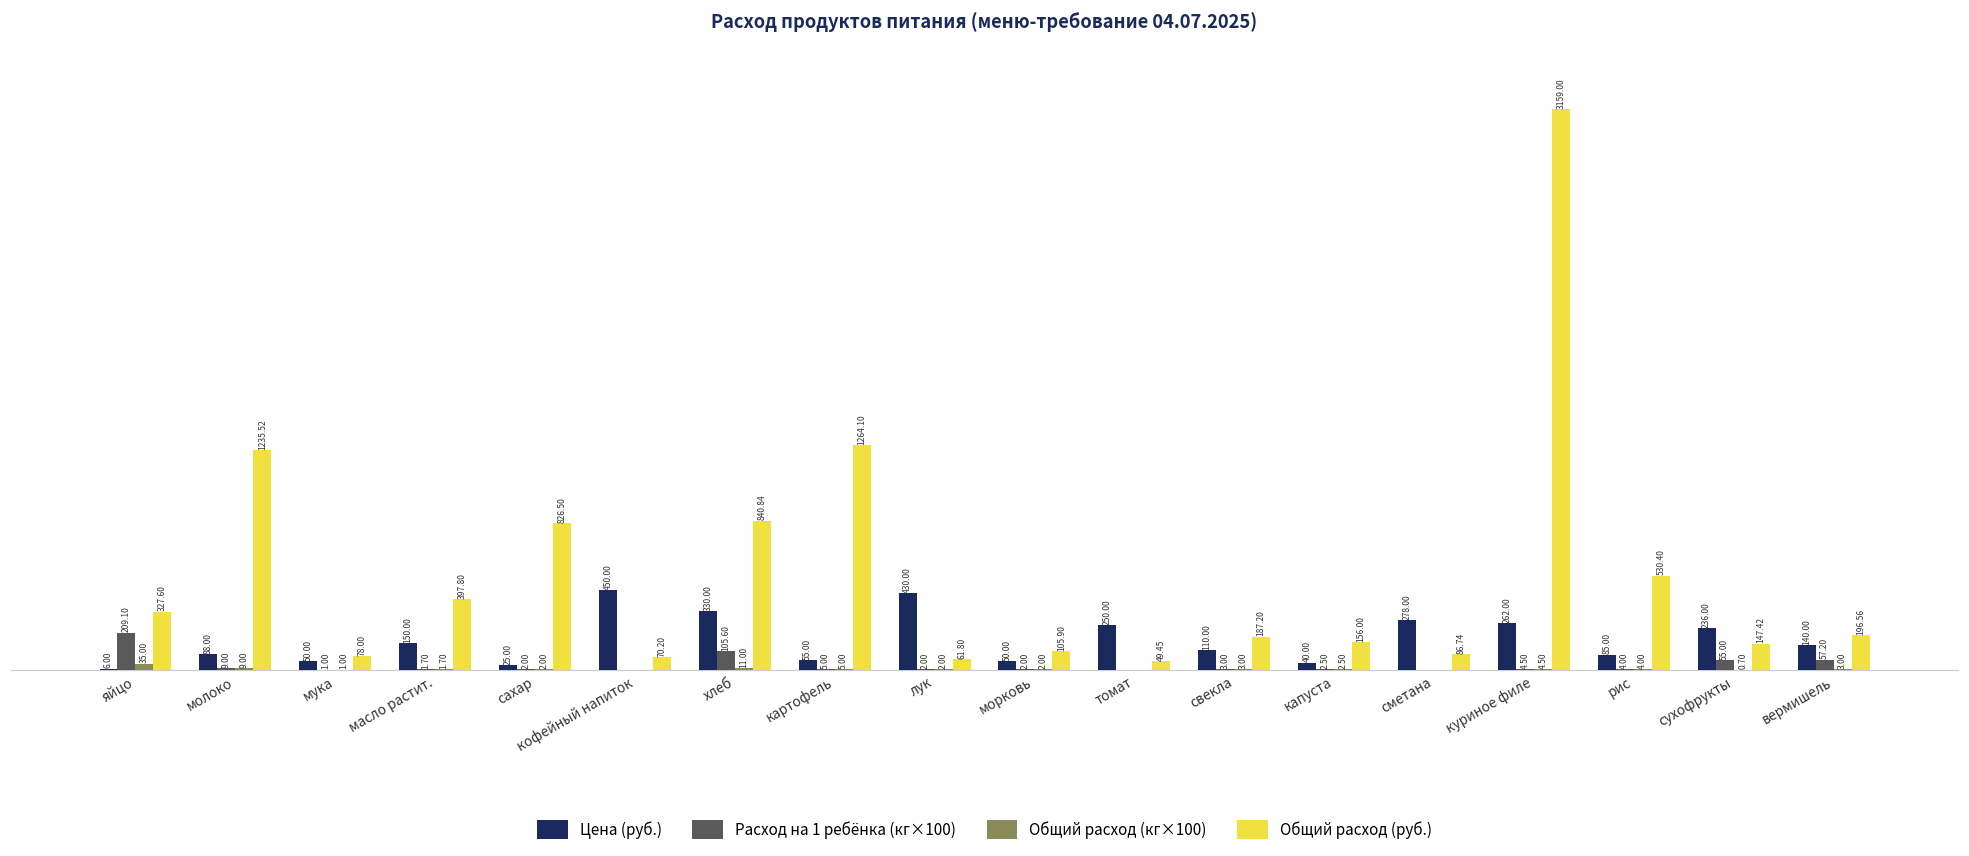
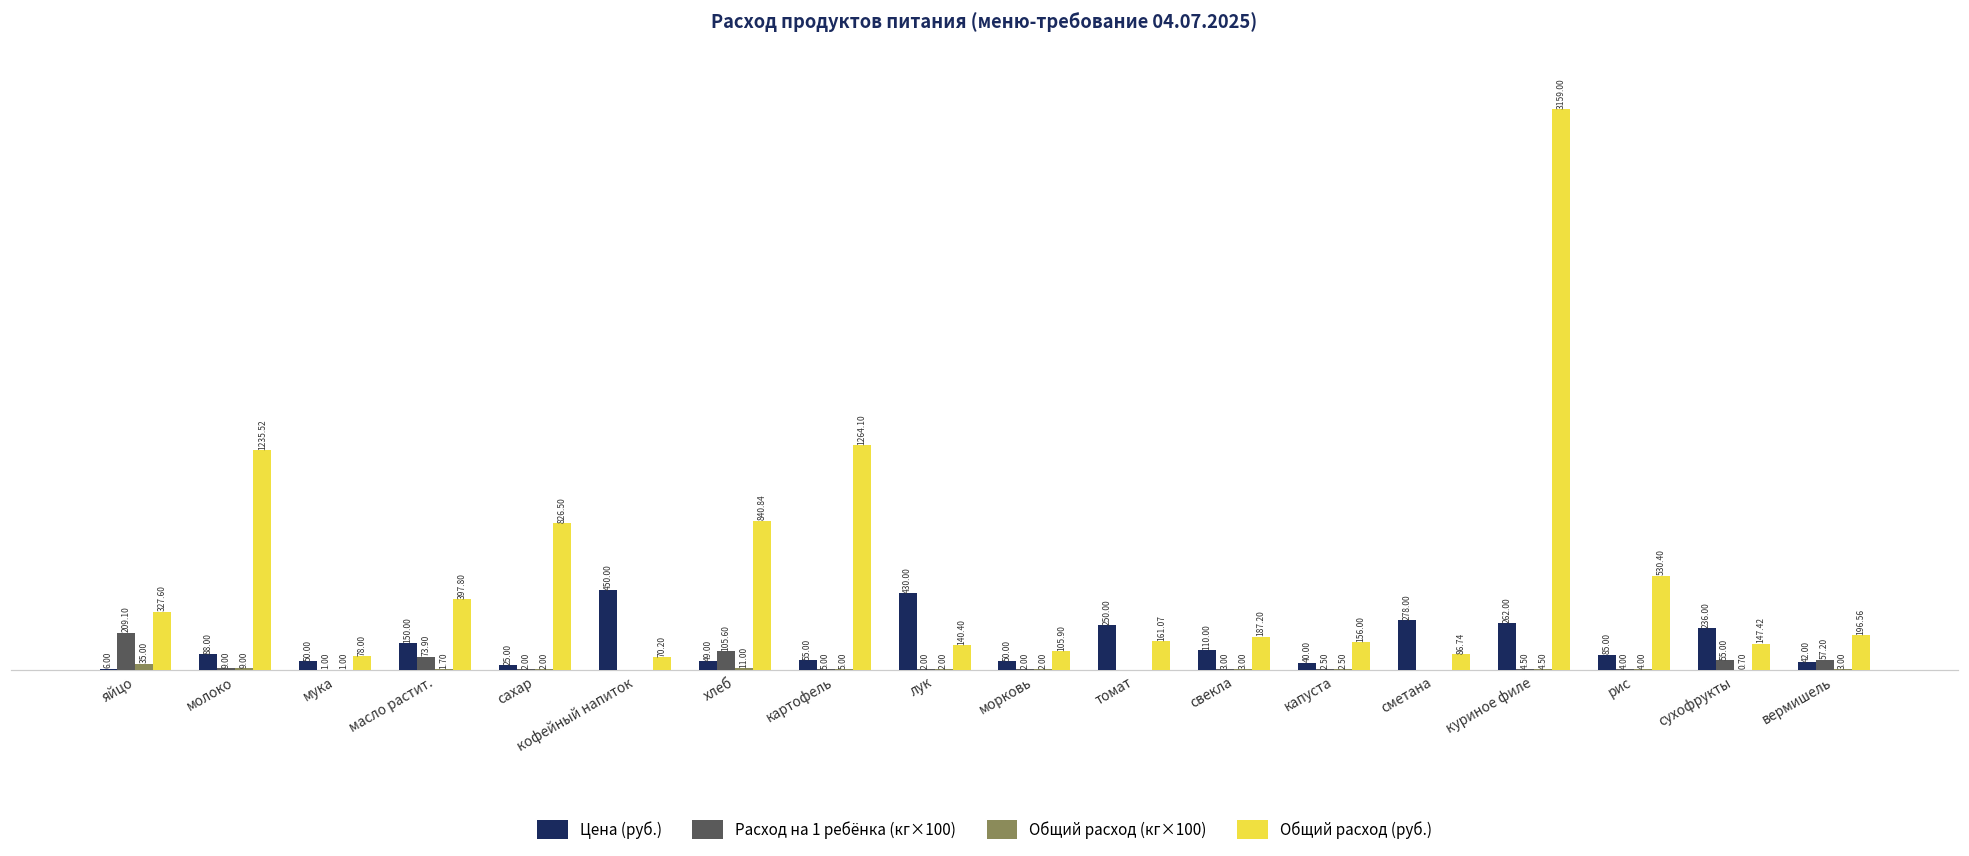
  {
    "Цена (руб.)": {
      "яйцо": 6.00,
      "молоко": 88.00,
      "мука": 50.00,
      "масло растит.": 150.00,
      "сахар": 25.00,
      "кофейный напиток": 450.00,
-     "хлеб": 330.00,
+     "хлеб": 49.00,
      "картофель": 55.00,
      "лук": 430.00,
      "морковь": 50.00,
      "томат": 250.00,
      "свекла": 110.00,
      "капуста": 40.00,
      "сметана": 278.00,
      "куриное филе": 262.00,
      "рис": 85.00,
      "сухофрукты": 236.00,
-     "вермишель": 140.00
+     "вермишель": 42.00
    },
    "Расход на 1 ребёнка (кг×100)": {
      "яйцо": 209.10,
      "молоко": 9.00,
      "мука": 1.00,
-     "масло растит.": 1.70,
+     "масло растит.": 73.90,
      "сахар": 2.00,
      "хлеб": 105.60,
      "картофель": 5.00,
      "лук": 2.00,
      "морковь": 2.00,
      "свекла": 3.00,
      "капуста": 2.50,
      "куриное филе": 4.50,
      "рис": 4.00,
      "сухофрукты": 55.00,
      "вермишель": 57.20
    },
    "Общий расход (кг×100)": {
      "яйцо": 35.00,
      "молоко": 9.00,
      "мука": 1.00,
      "масло растит.": 1.70,
      "сахар": 2.00,
      "хлеб": 11.00,
      "картофель": 5.00,
      "лук": 2.00,
      "морковь": 2.00,
      "свекла": 3.00,
      "капуста": 2.50,
      "куриное филе": 4.50,
      "рис": 4.00,
      "сухофрукты": 0.70,
      "вермишель": 3.00
    },
    "Общий расход (руб.)": {
      "яйцо": 327.60,
      "молоко": 1235.52,
      "мука": 78.00,
      "масло растит.": 397.80,
      "сахар": 826.50,
      "кофейный напиток": 70.20,
      "хлеб": 840.84,
      "картофель": 1264.10,
-     "лук": 61.80,
+     "лук": 140.40,
      "морковь": 105.90,
-     "томат": 49.45,
+     "томат": 161.07,
      "свекла": 187.20,
      "капуста": 156.00,
      "сметана": 86.74,
      "куриное филе": 3159.00,
      "рис": 530.40,
      "сухофрукты": 147.42,
      "вермишель": 196.56
    }
  }
